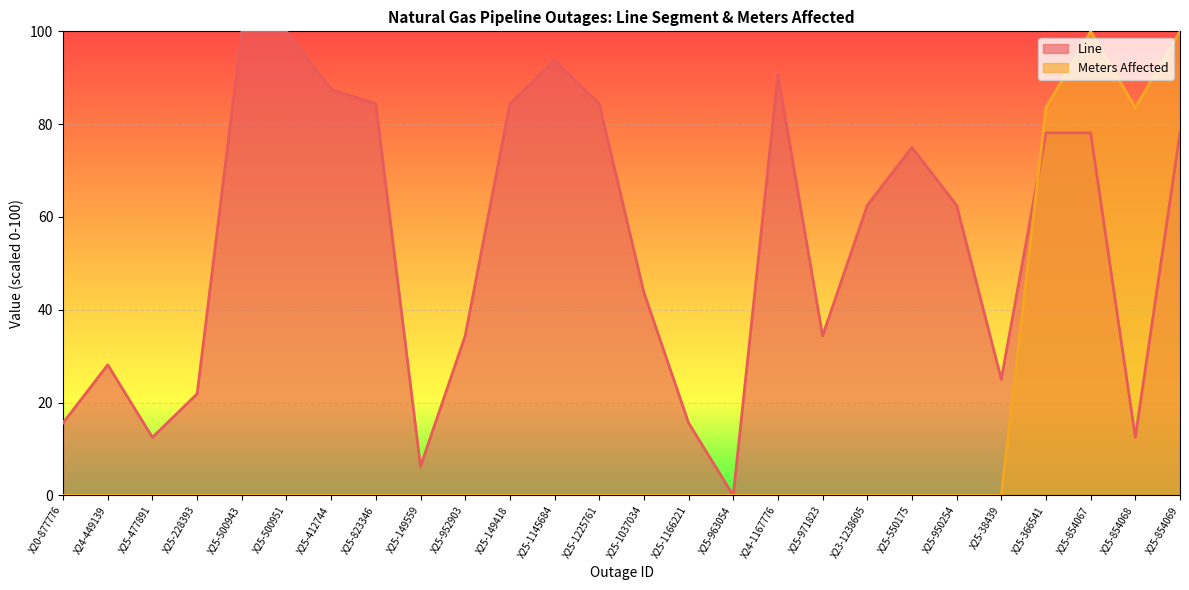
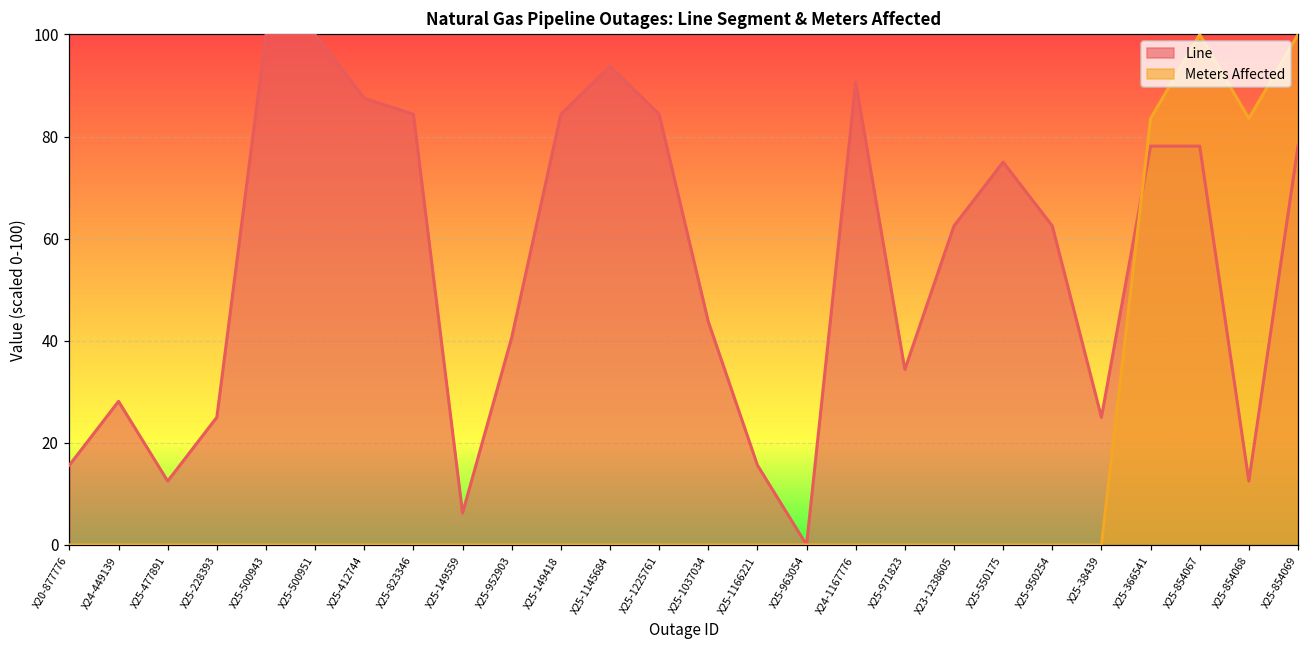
  {
    "Line": {
      "X20-877776": 16,
      "X24-449139": 28,
      "X25-477891": 13,
-     "X25-228393": 22,
+     "X25-228393": 25,
      "X25-500943": 100,
      "X25-500951": 100,
      "X25-412744": 88,
      "X25-823346": 84,
      "X25-149559": 6,
-     "X25-952903": 34,
+     "X25-952903": 41,
      "X25-149418": 84,
      "X25-1145684": 94,
      "X25-1225761": 84,
      "X25-1037034": 44,
      "X25-1166221": 16,
      "X24-1167776": 91,
      "X25-971823": 34,
      "X23-1238605": 63,
      "X25-550175": 75,
      "X25-950254": 63,
      "X25-38439": 25,
      "X25-366541": 78,
      "X25-854067": 78,
      "X25-854068": 13,
      "X25-854069": 78
    },
    "Meters Affected": {
      "X20-877776": 0,
      "X24-449139": 0,
      "X25-477891": 0,
      "X25-228393": 0,
      "X25-500943": 0,
      "X25-500951": 0,
      "X25-412744": 0,
      "X25-823346": 0,
      "X25-149559": 0,
      "X25-952903": 0,
      "X25-149418": 0,
      "X25-1145684": 0,
      "X25-1225761": 0,
      "X25-1037034": 0,
      "X25-1166221": 0,
      "X24-1167776": 0,
      "X25-971823": 0,
      "X23-1238605": 0,
      "X25-550175": 0,
      "X25-950254": 0,
      "X25-38439": 0,
      "X25-366541": 84,
      "X25-854067": 100,
      "X25-854068": 84,
      "X25-854069": 100
    }
  }
